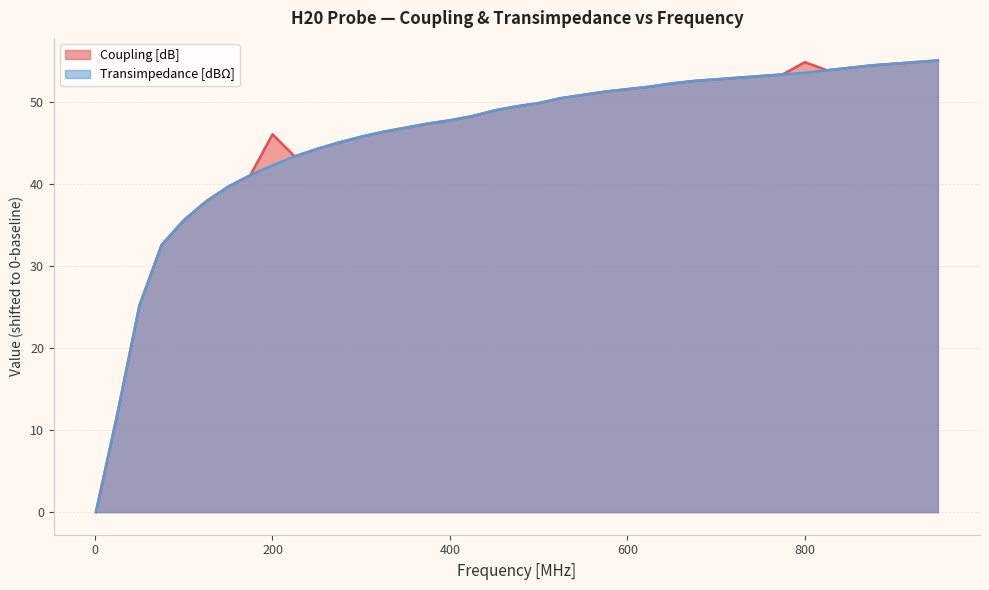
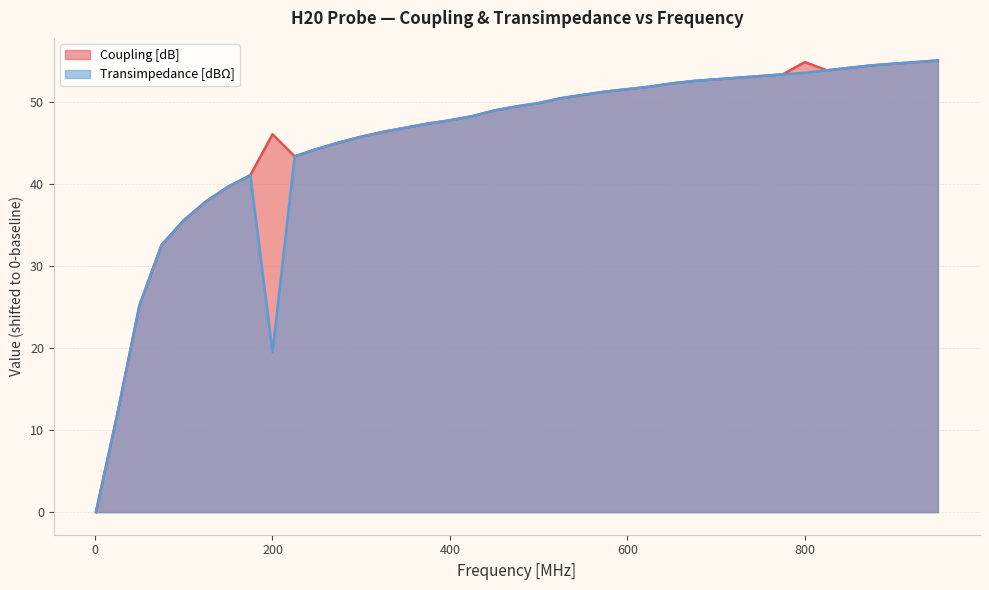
  {
    "Coupling [dB]": {
      "200": 46,
      "800": 55
    },
    "Transimpedance [dBΩ]": {
-     "200": 42,
+     "200": 20,
      "800": 54
    }
  }
